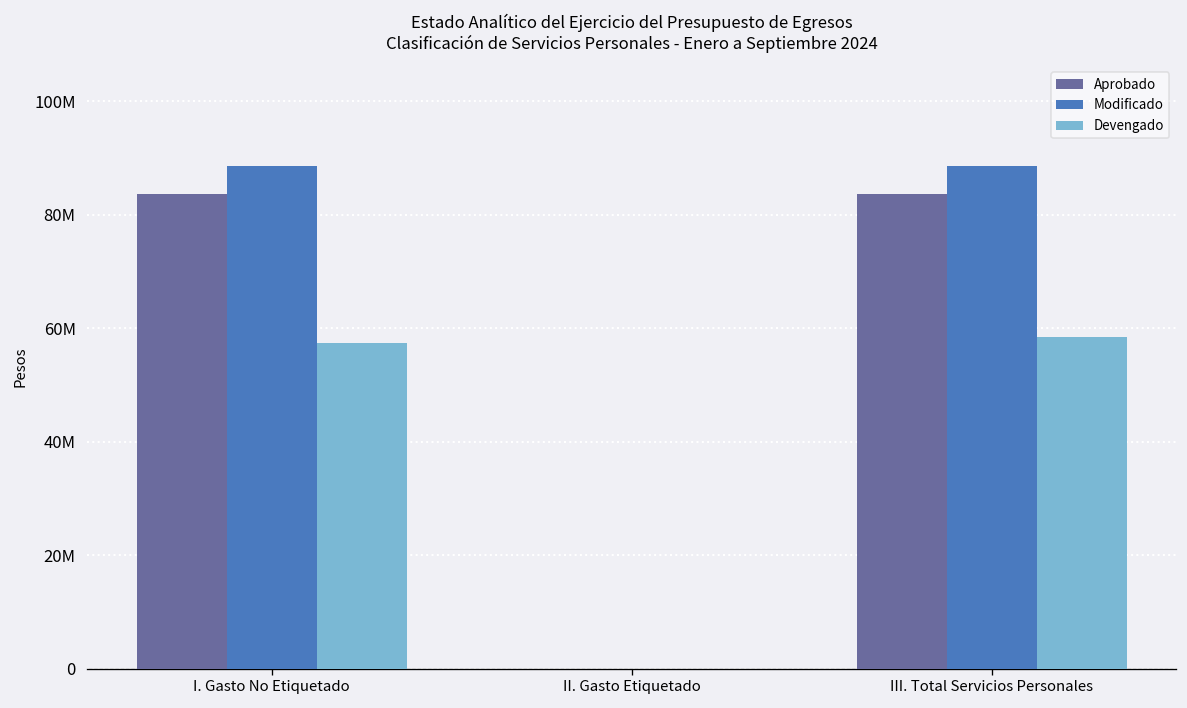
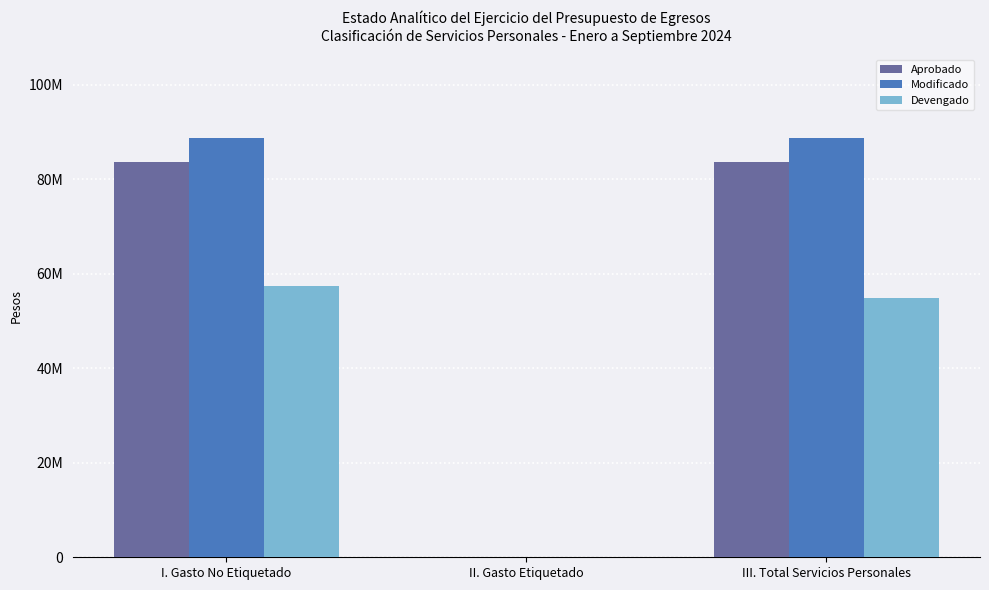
  {
    "Devengado": {
      "I. Gasto No Etiquetado": 57000000,
      "II. Gasto Etiquetado": 0,
-     "III. Total Servicios Personales": 58000000
+     "III. Total Servicios Personales": 55000000
    }
  }
